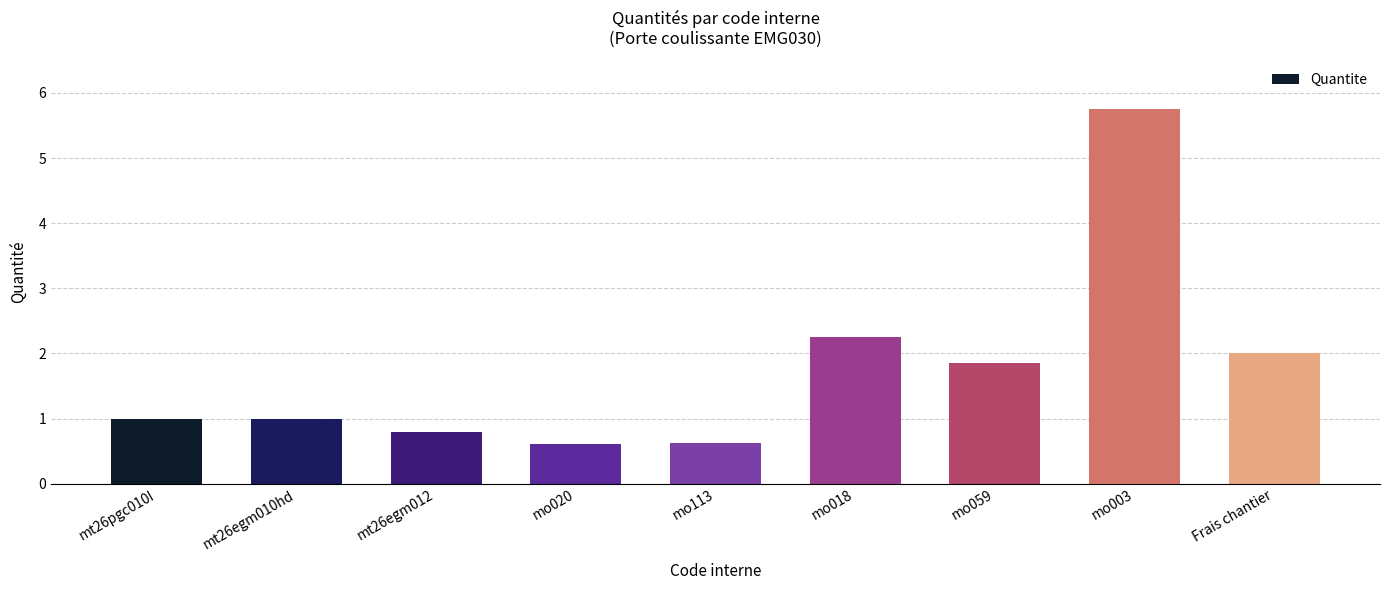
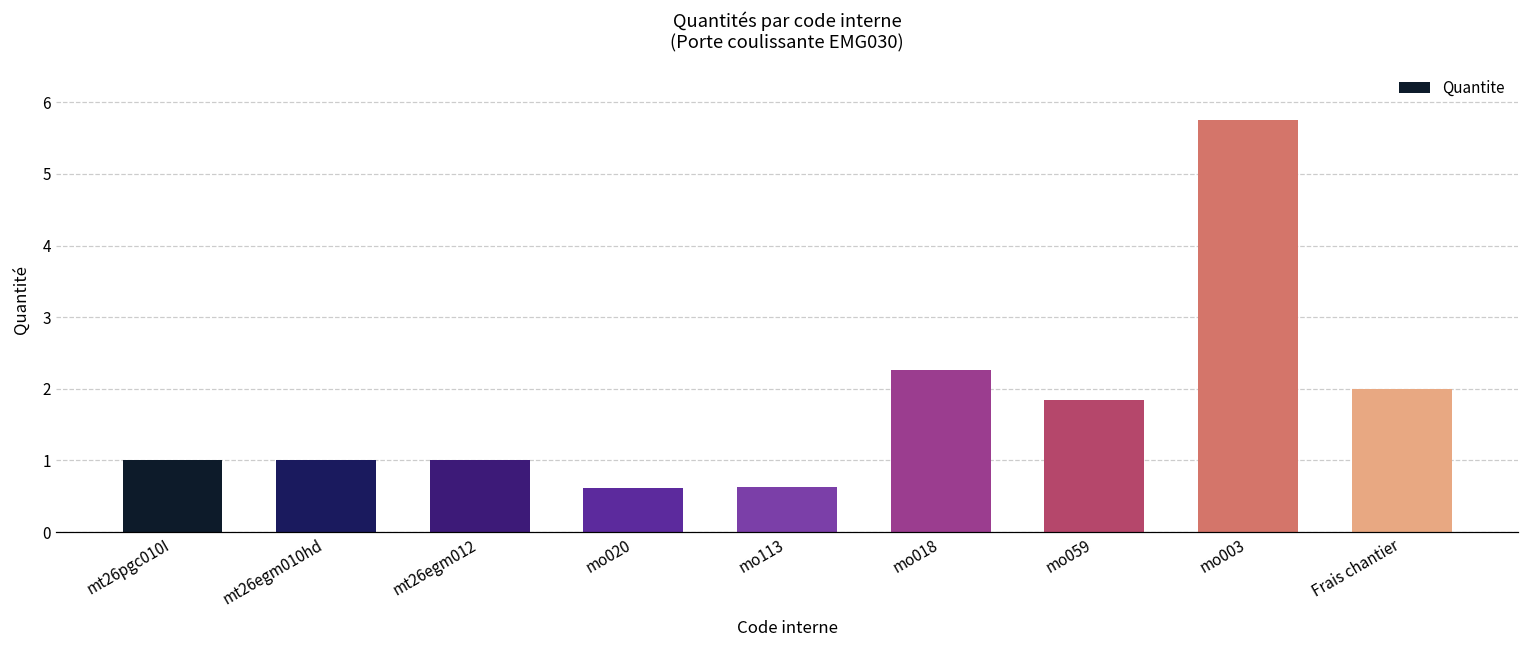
  {
    "mt26pgc010I": 1.0,
    "mt26egm010hd": 1.0,
-   "mt26egm012": 0.8,
+   "mt26egm012": 1.0,
    "mo020": 0.6,
    "mo113": 0.6,
    "mo018": 2.3,
    "mo059": 1.9,
    "mo003": 5.7,
    "Frais chantier": 2.0
  }
